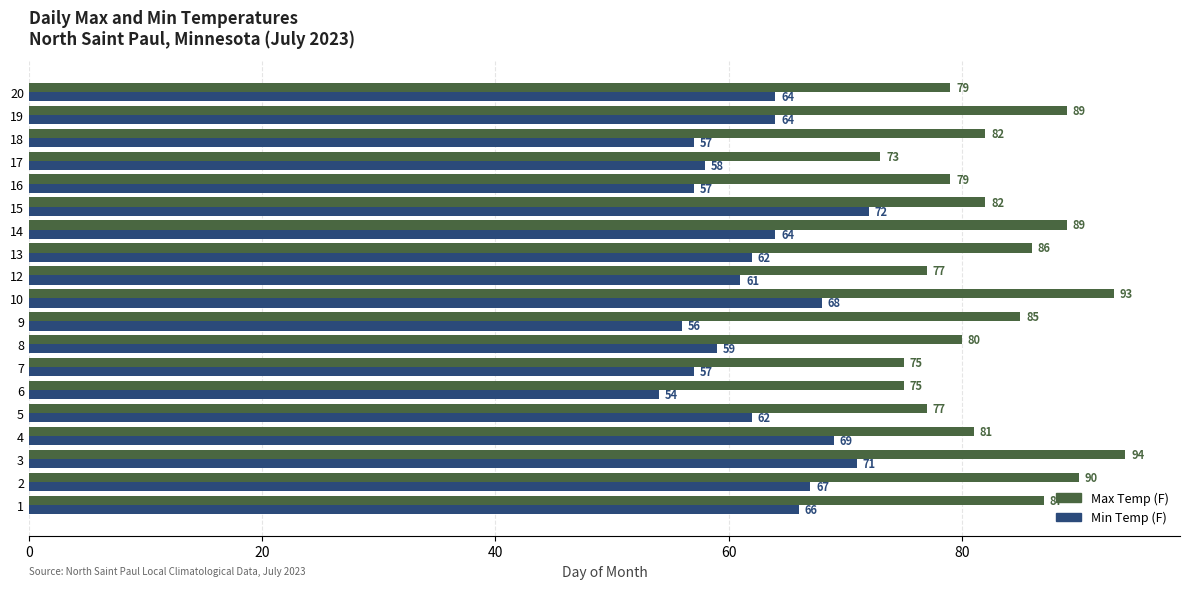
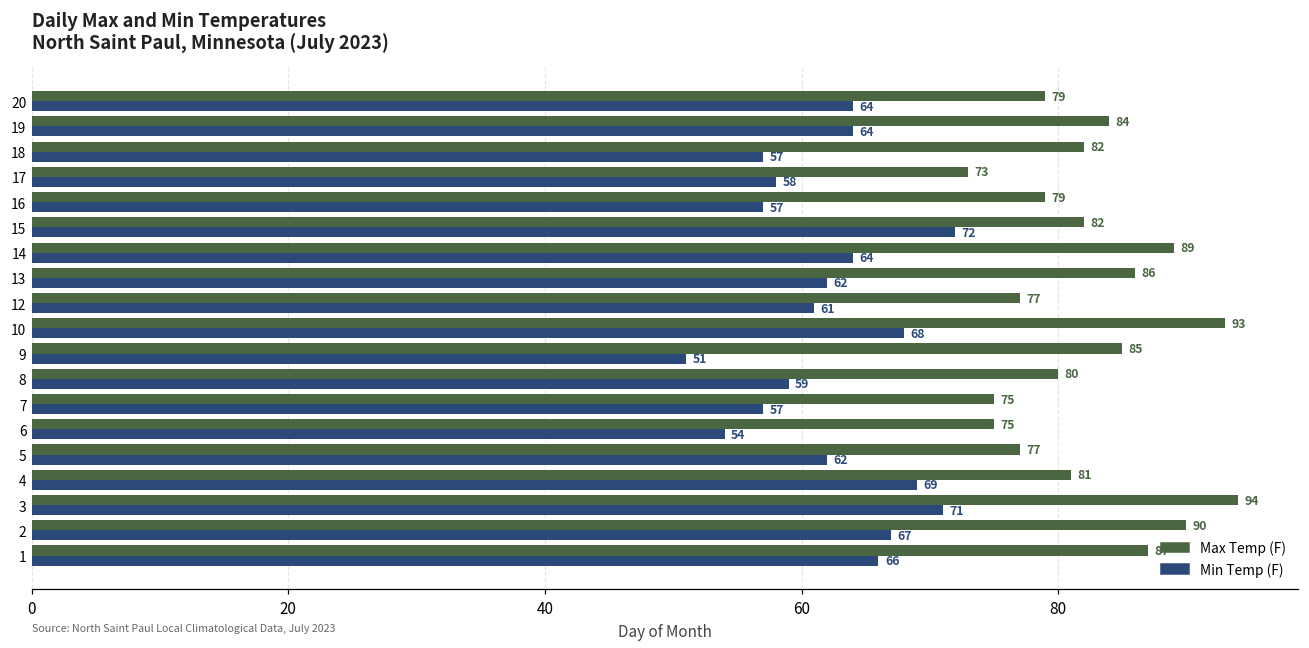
  {
    "Max Temp (F)": {
      "20": 79,
-     "19": 89,
+     "19": 84,
      "18": 82,
      "17": 73,
      "16": 79,
      "15": 82,
      "14": 89,
      "13": 86,
      "12": 77,
      "10": 93,
      "9": 85,
      "8": 80,
      "7": 75,
      "6": 75,
      "5": 77,
      "4": 81,
      "3": 94,
      "2": 90,
      "1": 87
    },
    "Min Temp (F)": {
      "20": 64,
      "19": 64,
      "18": 57,
      "17": 58,
      "16": 57,
      "15": 72,
      "14": 64,
      "13": 62,
      "12": 61,
      "10": 68,
-     "9": 56,
+     "9": 51,
      "8": 59,
      "7": 57,
      "6": 54,
      "5": 62,
      "4": 69,
      "3": 71,
      "2": 67,
      "1": 66
    }
  }
